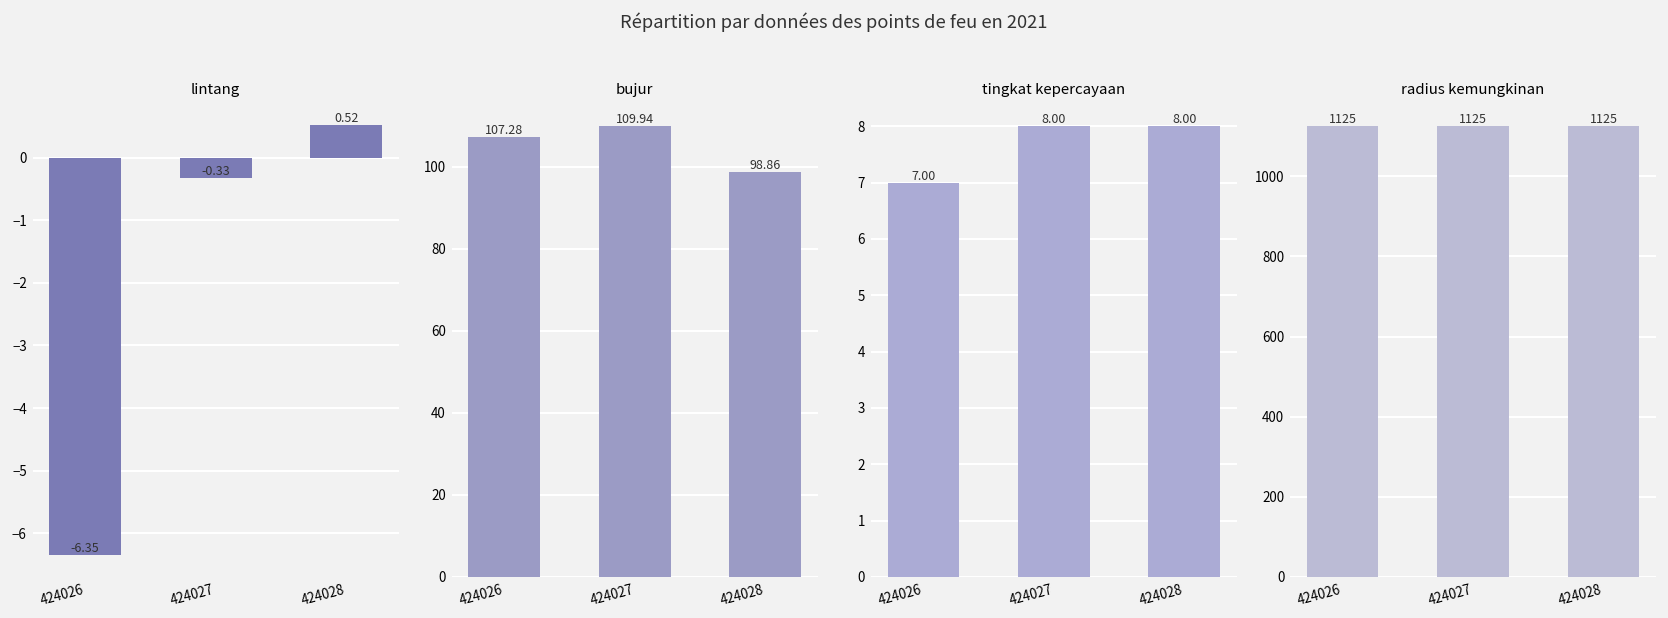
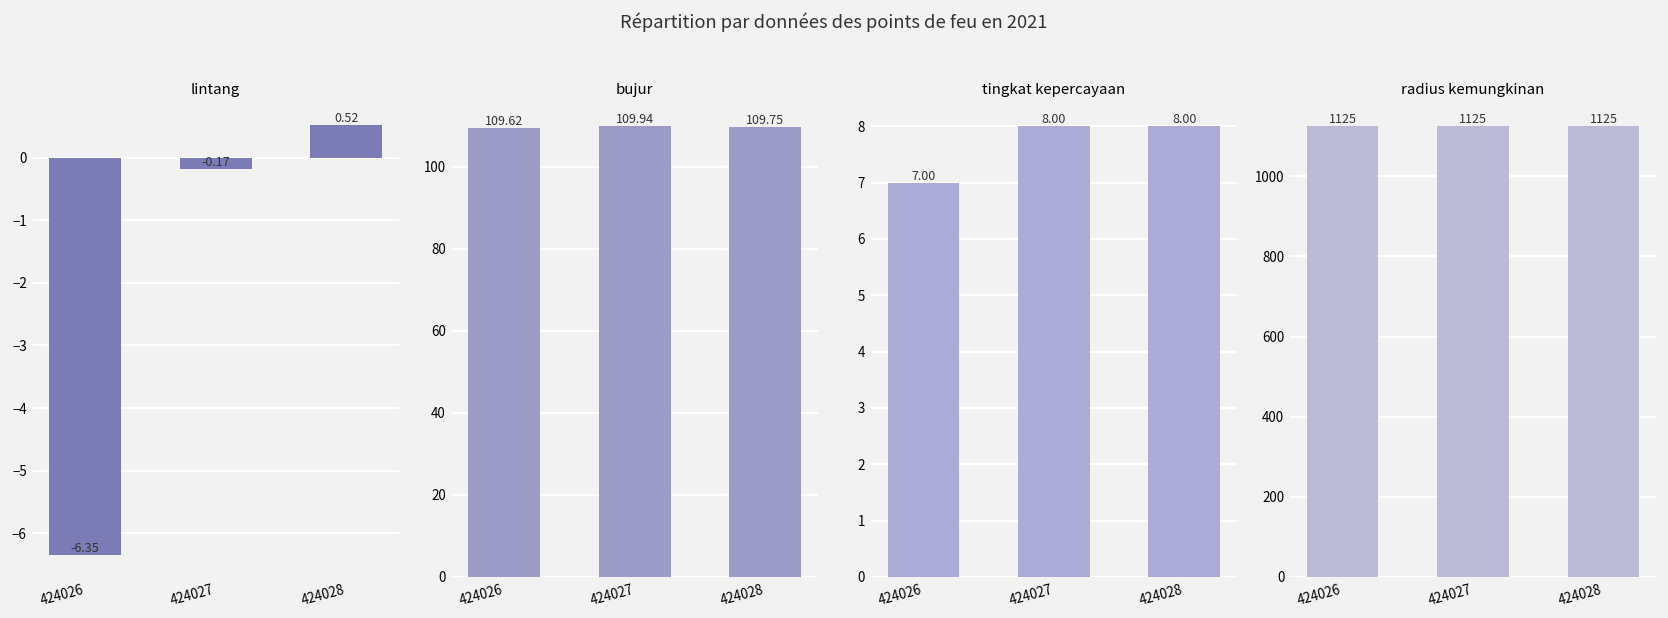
  {
    "lintang": {
      "424026": -6.35,
-     "424027": -0.33,
+     "424027": -0.17,
      "424028": 0.52
    },
    "bujur": {
-     "424026": 107.28,
+     "424026": 109.62,
      "424027": 109.94,
-     "424028": 98.86
+     "424028": 109.75
    },
    "tingkat kepercayaan": {
      "424026": 7.00,
      "424027": 8.00,
      "424028": 8.00
    },
    "radius kemungkinan": {
      "424026": 1125,
      "424027": 1125,
      "424028": 1125
    }
  }
